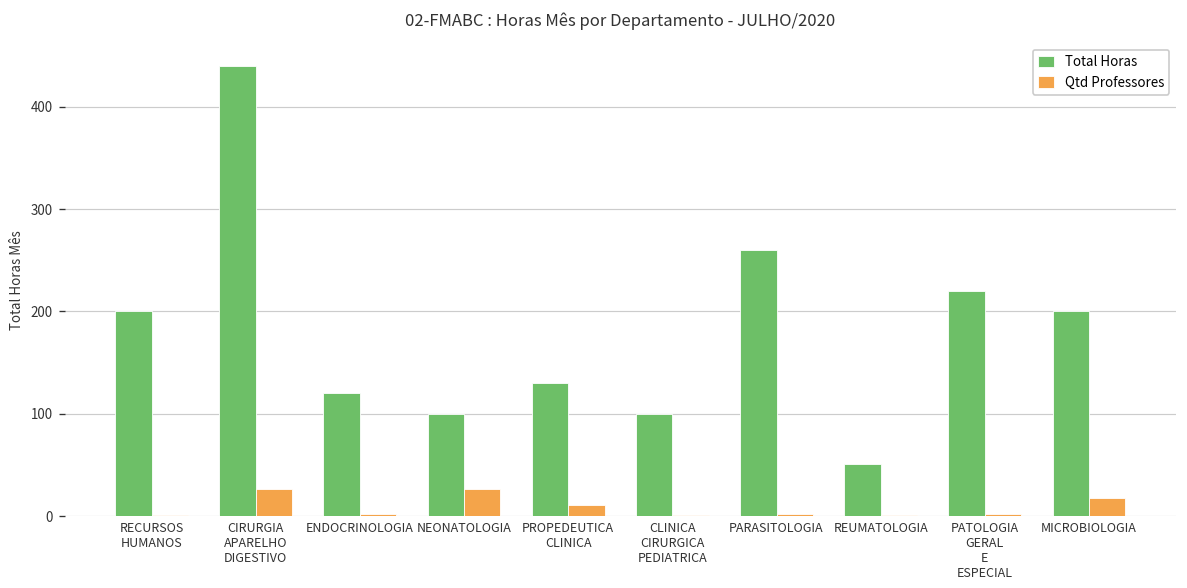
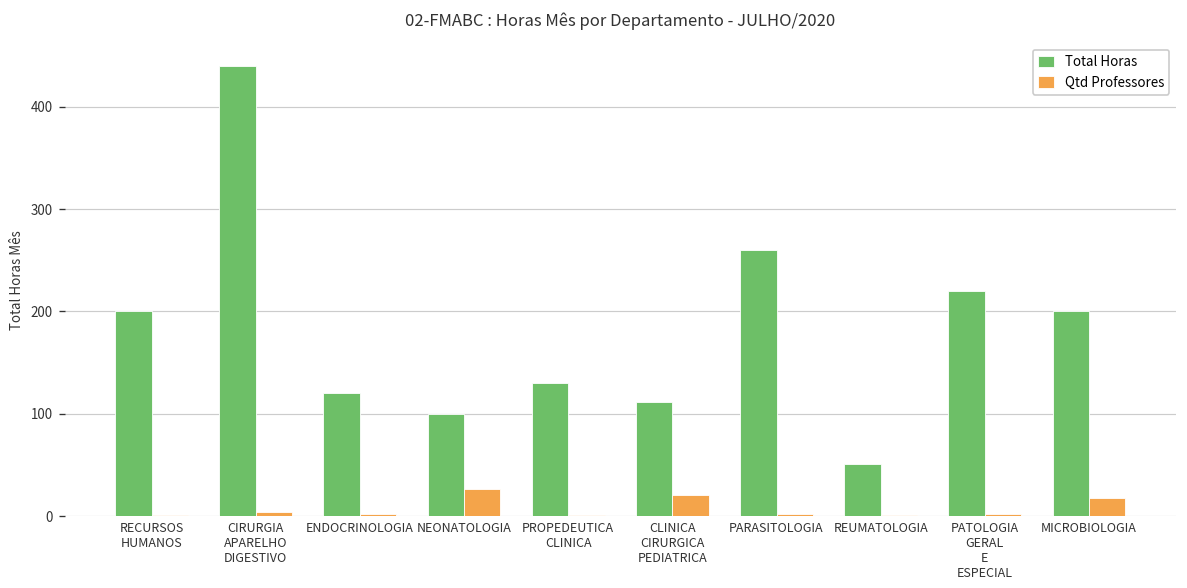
  {
    "Total Horas": {
      "RECURSOS HUMANOS": 200,
      "CIRURGIA APARELHO DIGESTIVO": 440,
      "ENDOCRINOLOGIA": 120,
      "NEONATOLOGIA": 100,
      "PROPEDEUTICA CLINICA": 130,
-     "CLINICA CIRURGICA PEDIATRICA": 100,
+     "CLINICA CIRURGICA PEDIATRICA": 110,
      "PARASITOLOGIA": 260,
      "REUMATOLOGIA": 50,
      "PATOLOGIA GERAL E ESPECIAL": 220,
      "MICROBIOLOGIA": 200
    },
    "Qtd Professores": {
-     "CIRURGIA APARELHO DIGESTIVO": 30,
+     "CIRURGIA APARELHO DIGESTIVO": 0,
      "NEONATOLOGIA": 30,
-     "PROPEDEUTICA CLINICA": 10,
-     "CLINICA CIRURGICA PEDIATRICA": 0,
+     "PROPEDEUTICA CLINICA": 0,
+     "CLINICA CIRURGICA PEDIATRICA": 20,
      "MICROBIOLOGIA": 20
    }
  }
